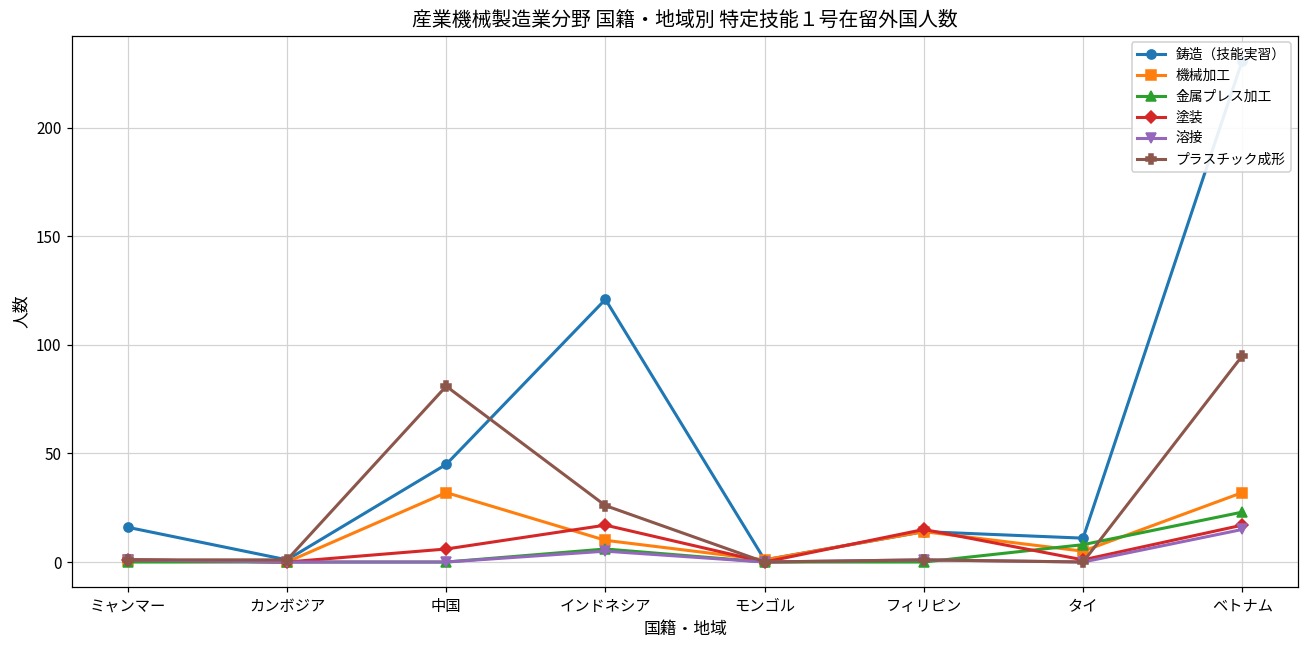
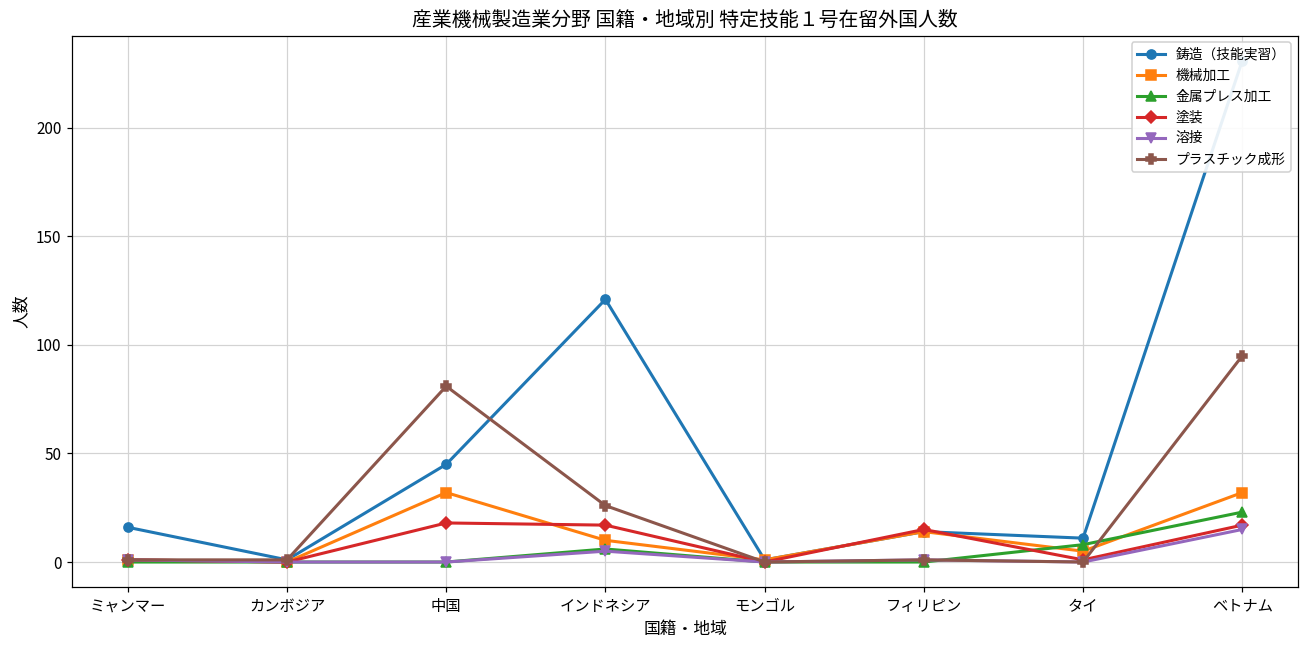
  {
    "鋳造（技能実習）": {
      "ミャンマー": 16,
      "中国": 45,
      "インドネシア": 121,
      "タイ": 11
    },
    "機械加工": {
      "中国": 32,
      "インドネシア": 10,
      "タイ": 5,
      "ベトナム": 32
    },
    "金属プレス加工": {
      "タイ": 8,
      "ベトナム": 23
    },
    "塗装": {
-     "中国": 6,
+     "中国": 18,
      "インドネシア": 17,
      "ベトナム": 17
    },
    "溶接": {
      "ベトナム": 15
    },
    "プラスチック成形": {
      "中国": 81,
      "インドネシア": 26,
      "ベトナム": 95
    }
  }
